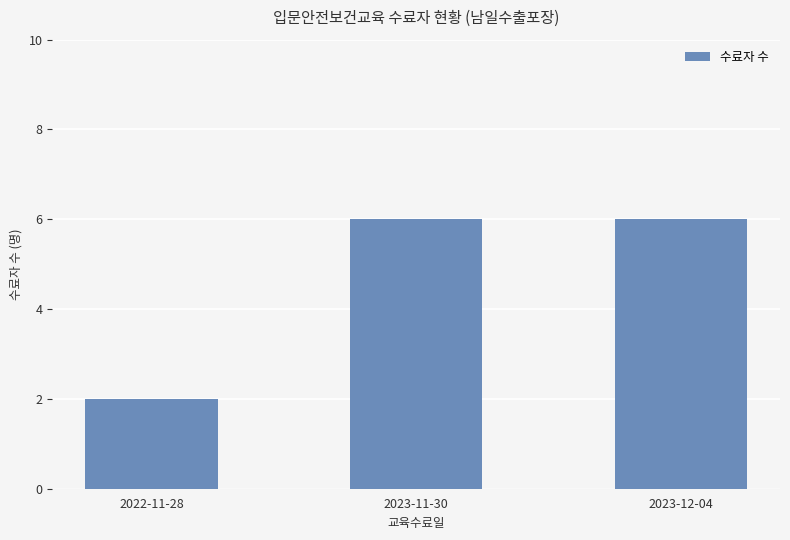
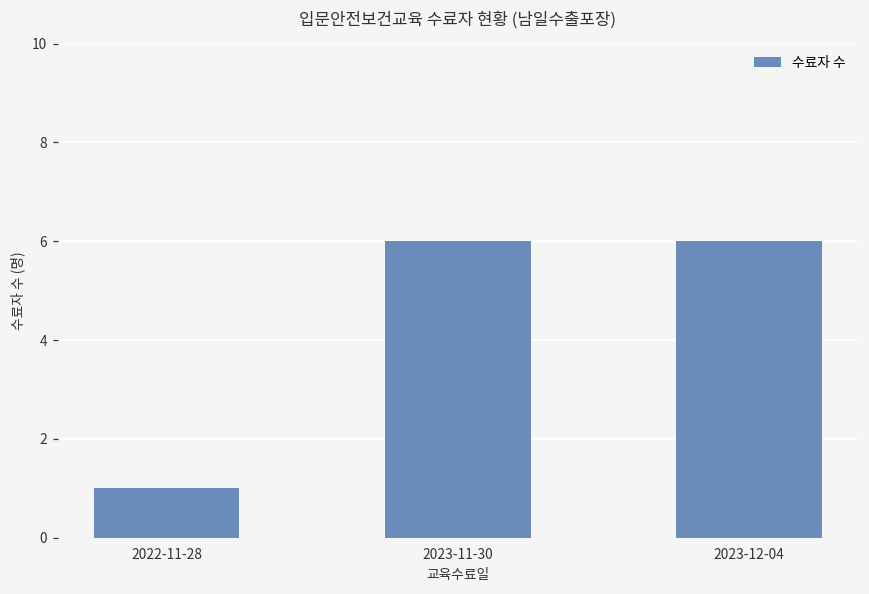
  {
-   "2022-11-28": 2,
+   "2022-11-28": 1,
    "2023-11-30": 6,
    "2023-12-04": 6
  }
